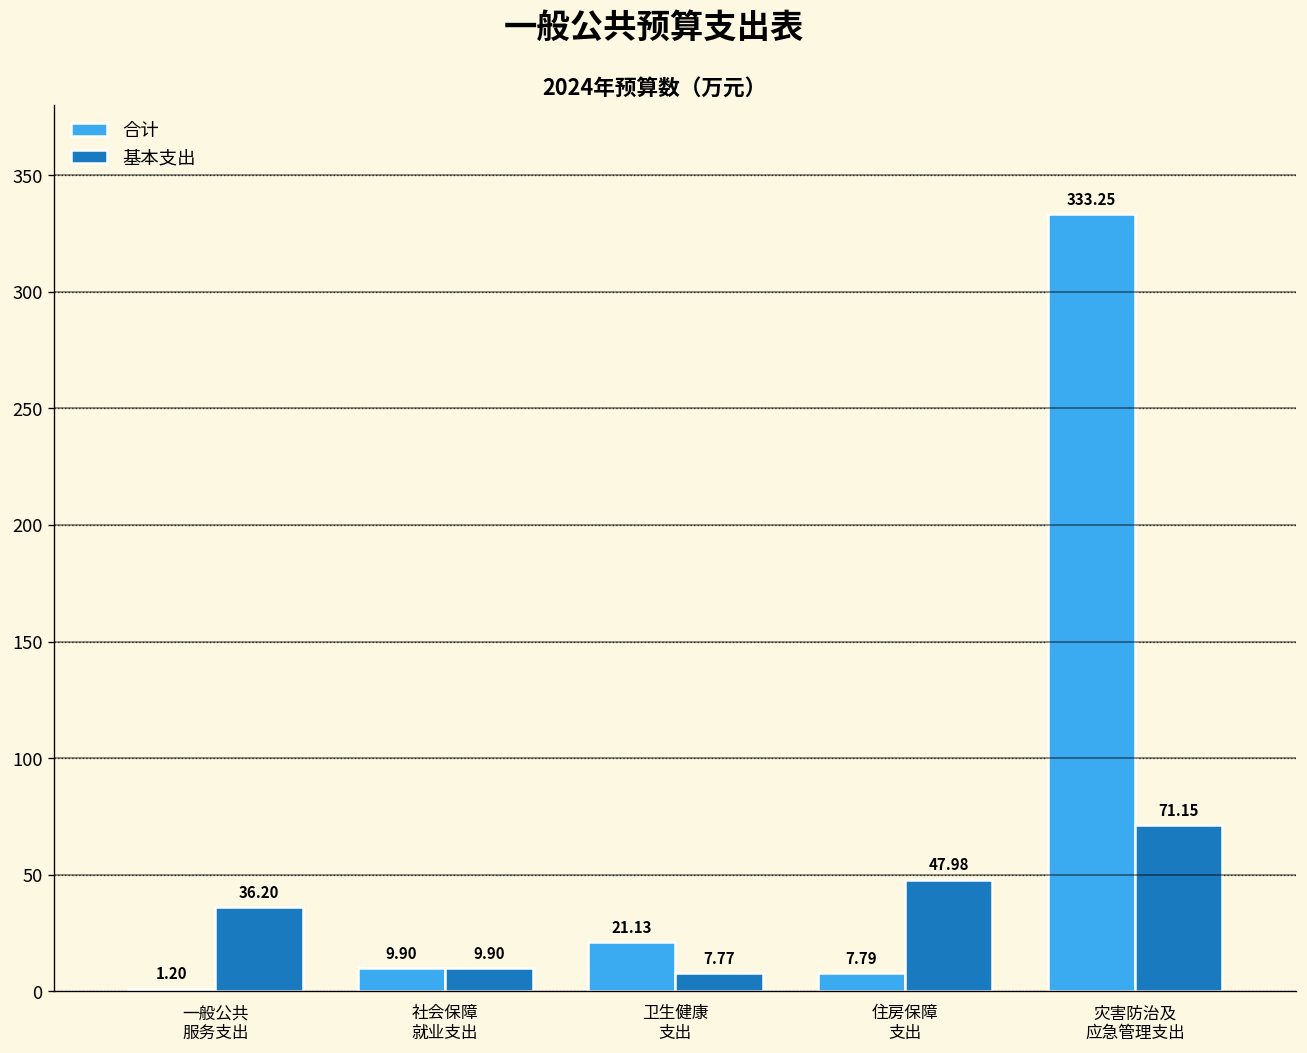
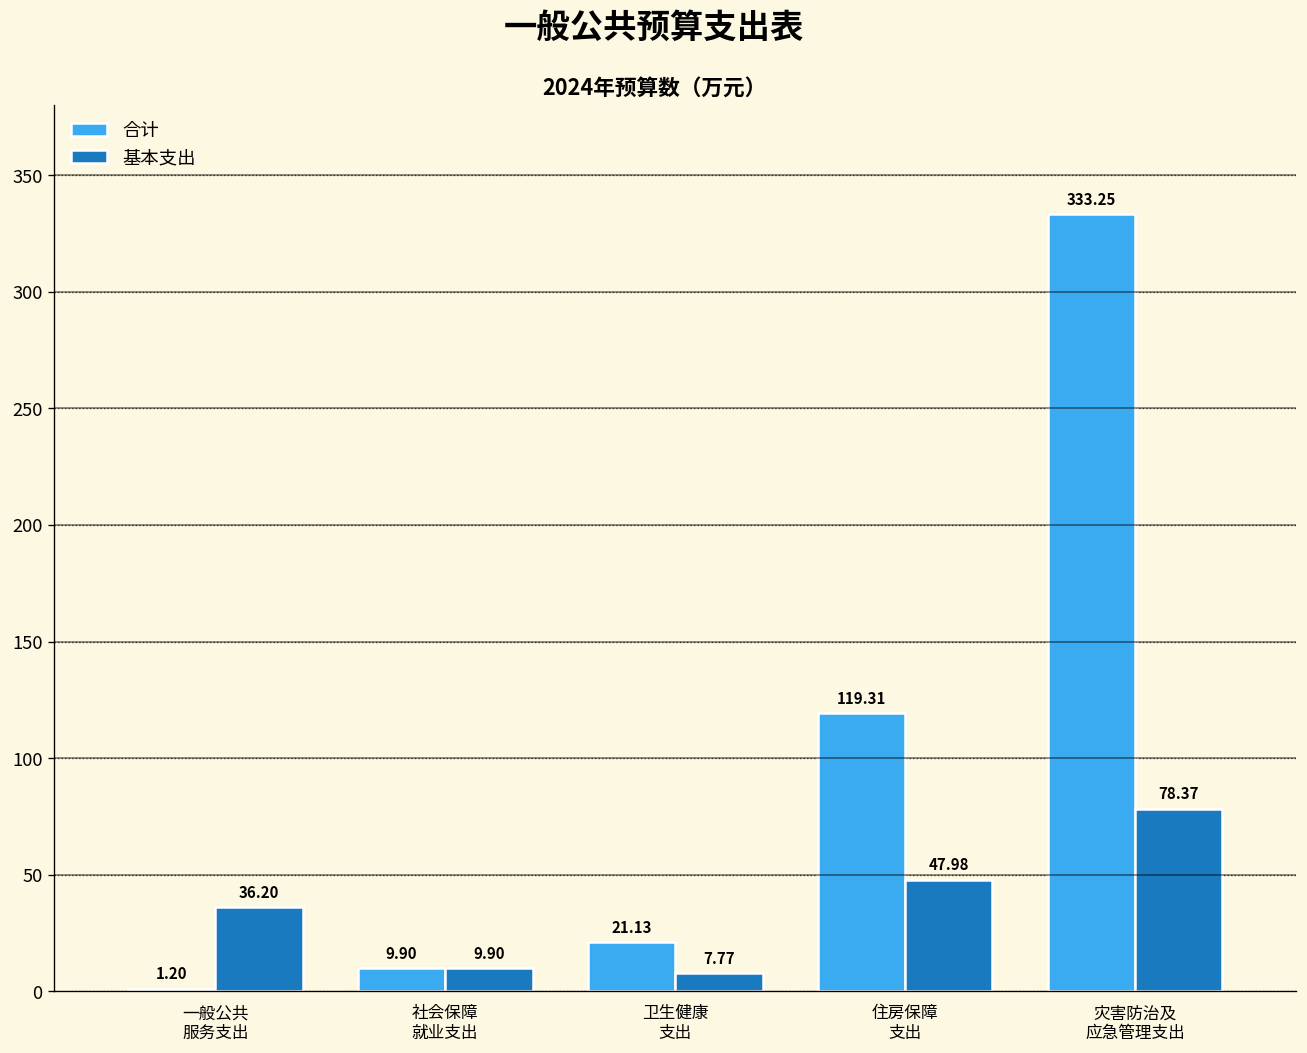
  {
    "合计": {
      "一般公共 服务支出": 1.20,
      "社会保障 就业支出": 9.90,
      "卫生健康 支出": 21.13,
-     "住房保障 支出": 7.79,
+     "住房保障 支出": 119.31,
      "灾害防治及 应急管理支出": 333.25
    },
    "基本支出": {
      "一般公共 服务支出": 36.20,
      "社会保障 就业支出": 9.90,
      "卫生健康 支出": 7.77,
      "住房保障 支出": 47.98,
-     "灾害防治及 应急管理支出": 71.15
+     "灾害防治及 应急管理支出": 78.37
    }
  }
